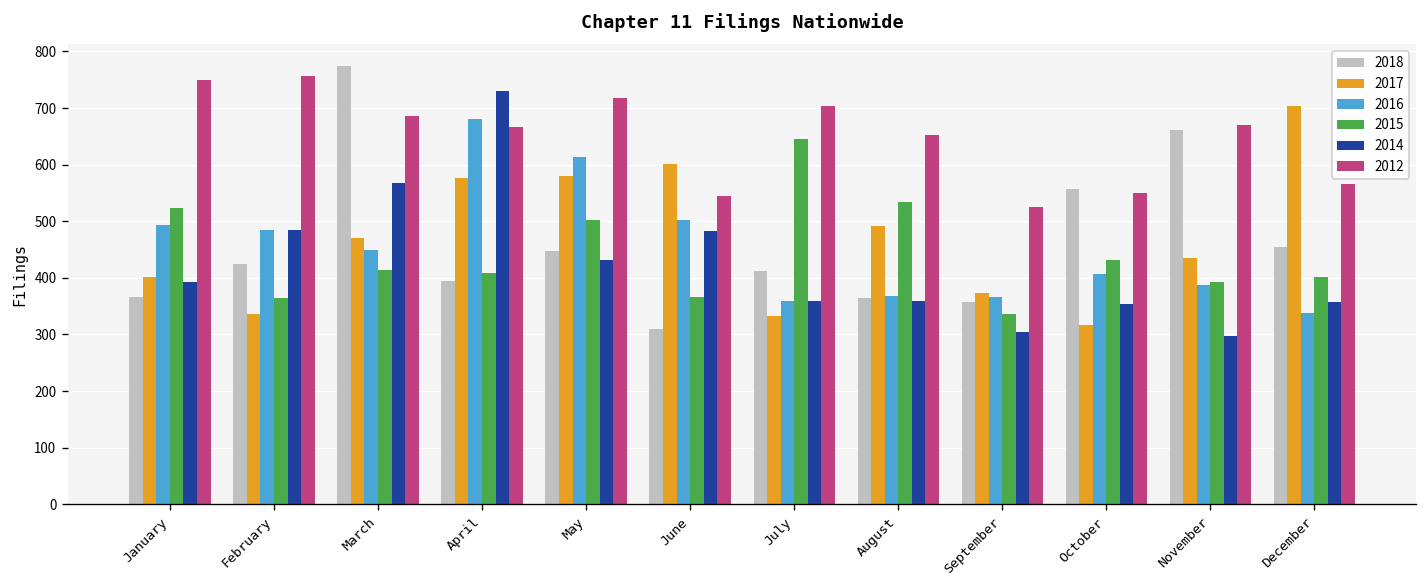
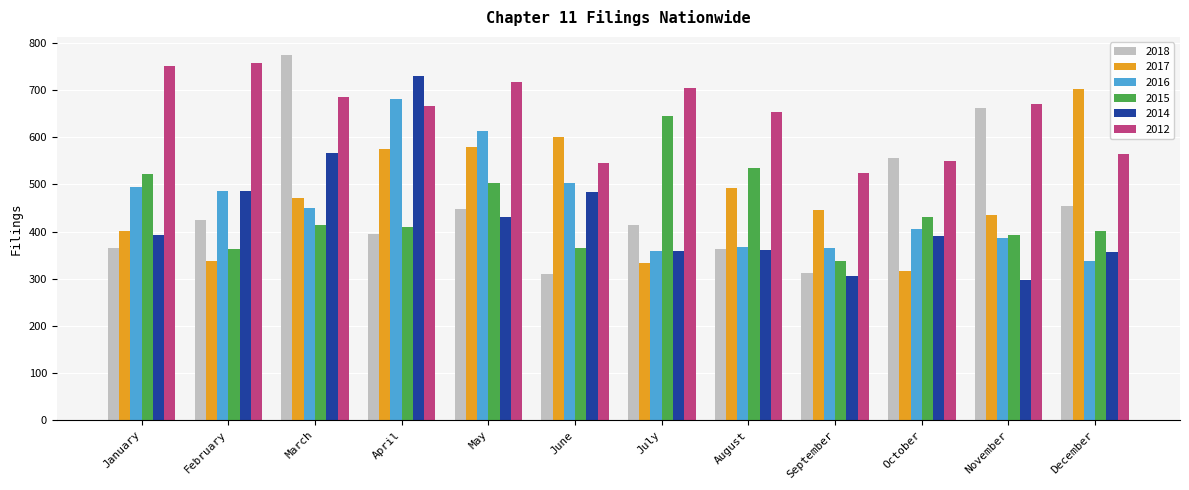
  {
    "2018": {
      "January": 370,
      "February": 430,
      "March": 770,
      "April": 390,
      "May": 450,
      "June": 310,
      "July": 410,
      "August": 360,
-     "September": 360,
+     "September": 310,
      "October": 560,
      "November": 660,
      "December": 460
    },
    "2017": {
      "January": 400,
      "February": 340,
      "March": 470,
      "April": 580,
      "May": 580,
      "June": 600,
      "July": 330,
      "August": 490,
-     "September": 370,
+     "September": 450,
      "October": 320,
      "November": 440,
      "December": 700
    },
    "2016": {
      "January": 490,
      "February": 490,
      "March": 450,
      "April": 680,
      "May": 610,
      "June": 500,
      "July": 360,
      "August": 370,
      "September": 370,
      "October": 410,
      "November": 390,
      "December": 340
    },
    "2015": {
      "January": 520,
      "February": 360,
      "March": 410,
      "April": 410,
      "May": 500,
      "June": 370,
      "July": 650,
      "August": 530,
      "September": 340,
      "October": 430,
      "November": 390,
      "December": 400
    },
    "2014": {
      "January": 390,
      "February": 490,
      "March": 570,
      "April": 730,
      "May": 430,
      "June": 480,
      "July": 360,
      "August": 360,
      "September": 310,
-     "October": 350,
+     "October": 390,
      "November": 300,
      "December": 360
    },
    "2012": {
      "January": 750,
      "February": 760,
      "March": 690,
      "April": 670,
      "May": 720,
      "June": 550,
      "July": 700,
      "August": 650,
      "September": 530,
      "October": 550,
      "November": 670,
      "December": 570
    }
  }
